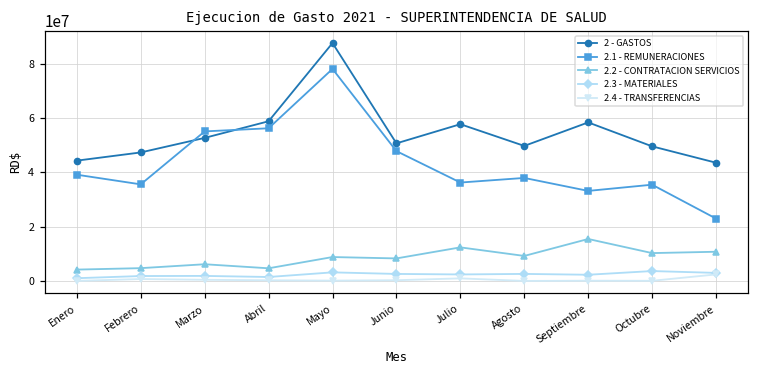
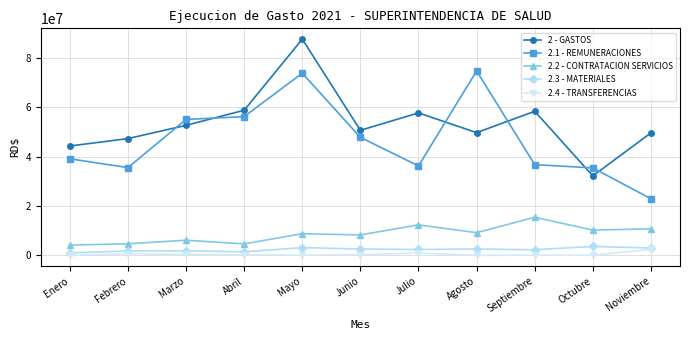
  {
    "2 - GASTOS": {
      "Enero": 44000000,
      "Febrero": 47000000,
      "Marzo": 53000000,
      "Abril": 59000000,
      "Mayo": 88000000,
      "Junio": 51000000,
      "Julio": 58000000,
      "Agosto": 50000000,
      "Septiembre": 58000000,
-     "Octubre": 50000000,
-     "Noviembre": 44000000
+     "Octubre": 32000000,
+     "Noviembre": 50000000
    },
    "2.1 - REMUNERACIONES": {
      "Enero": 39000000,
      "Febrero": 36000000,
      "Marzo": 55000000,
      "Abril": 56000000,
-     "Mayo": 78000000,
+     "Mayo": 74000000,
      "Junio": 48000000,
      "Julio": 36000000,
-     "Agosto": 38000000,
-     "Septiembre": 33000000,
+     "Agosto": 75000000,
+     "Septiembre": 37000000,
      "Octubre": 35000000,
      "Noviembre": 23000000
    }
  }
